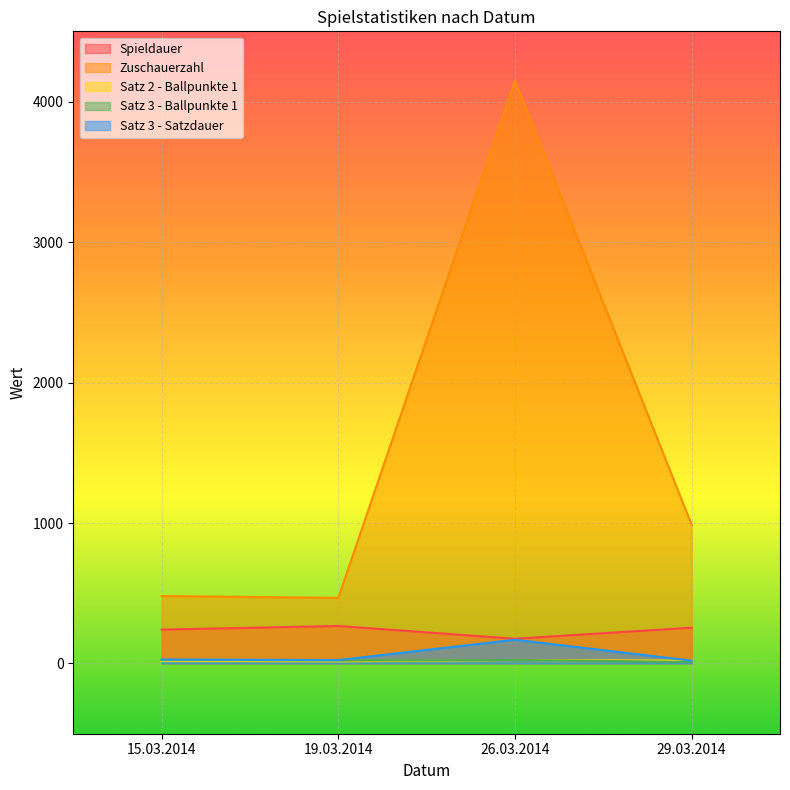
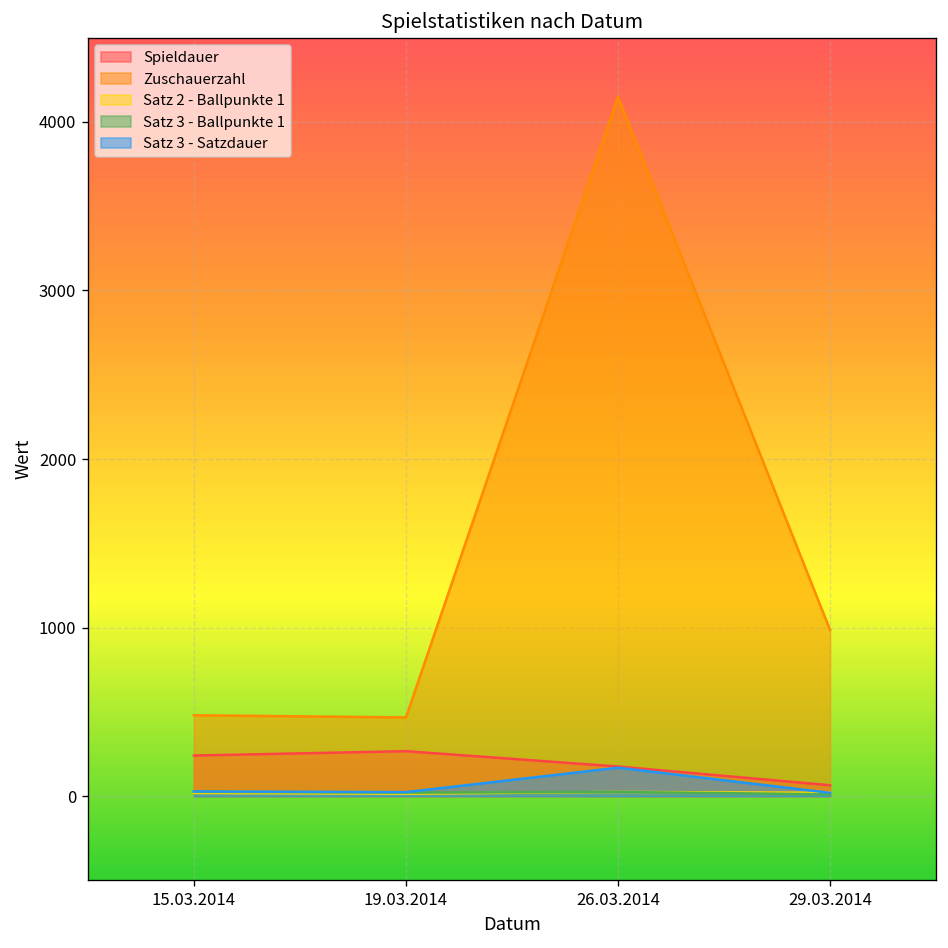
  {
    "Spieldauer": {
      "15.03.2014": 240,
      "19.03.2014": 270,
-     "29.03.2014": 260
+     "29.03.2014": 70
    }
  }
